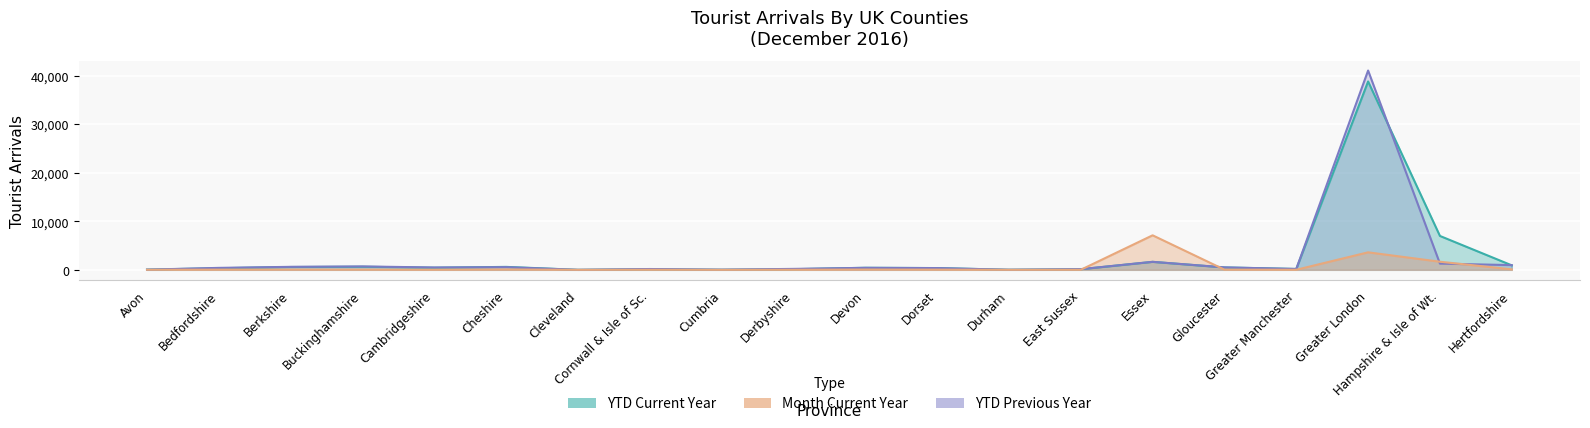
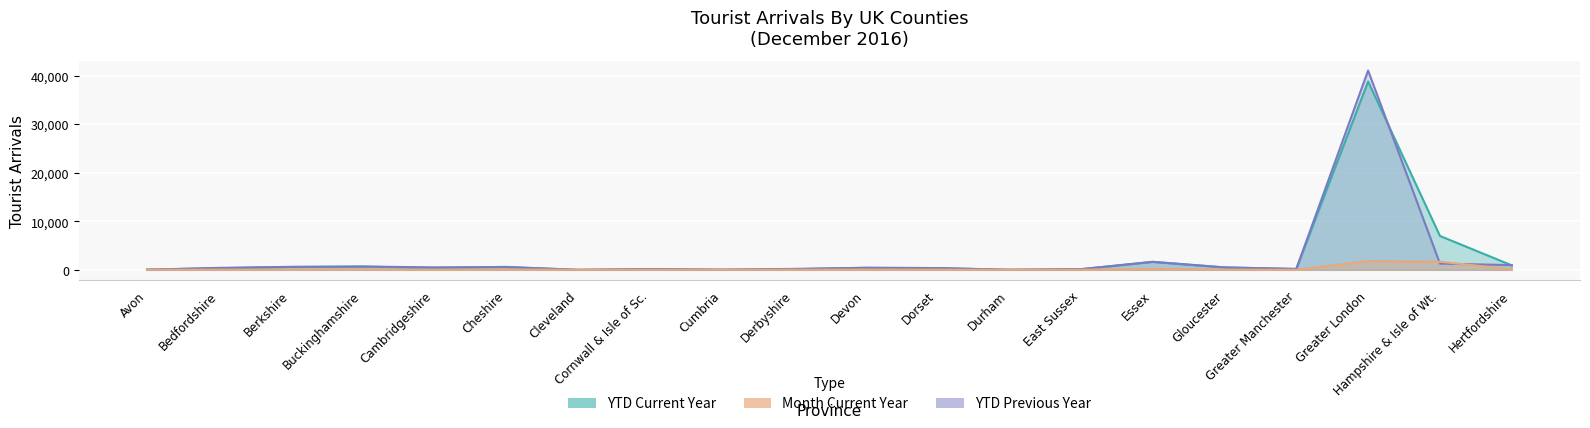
  {
    "Month Current Year": {
      "Berkshire": "0",
      "Buckinghamshire": "0",
-     "Essex": "7,000",
-     "Greater London": "4,000",
+     "Essex": "0",
+     "Greater London": "2,000",
      "Hertfordshire": "0"
    }
  }
